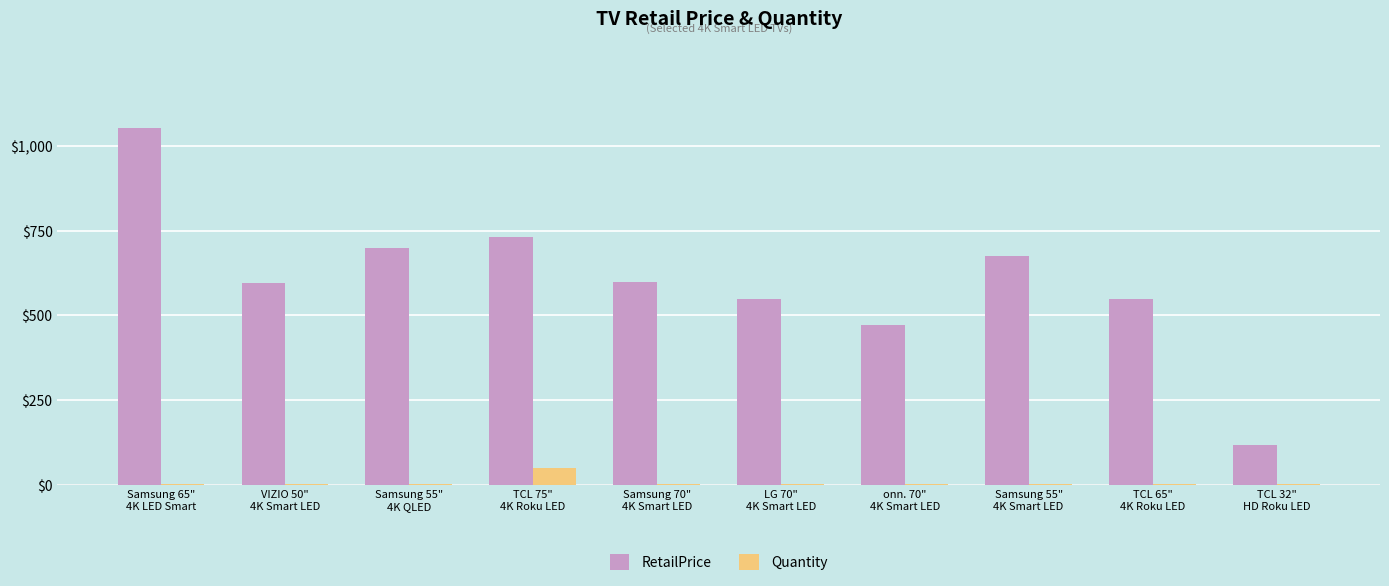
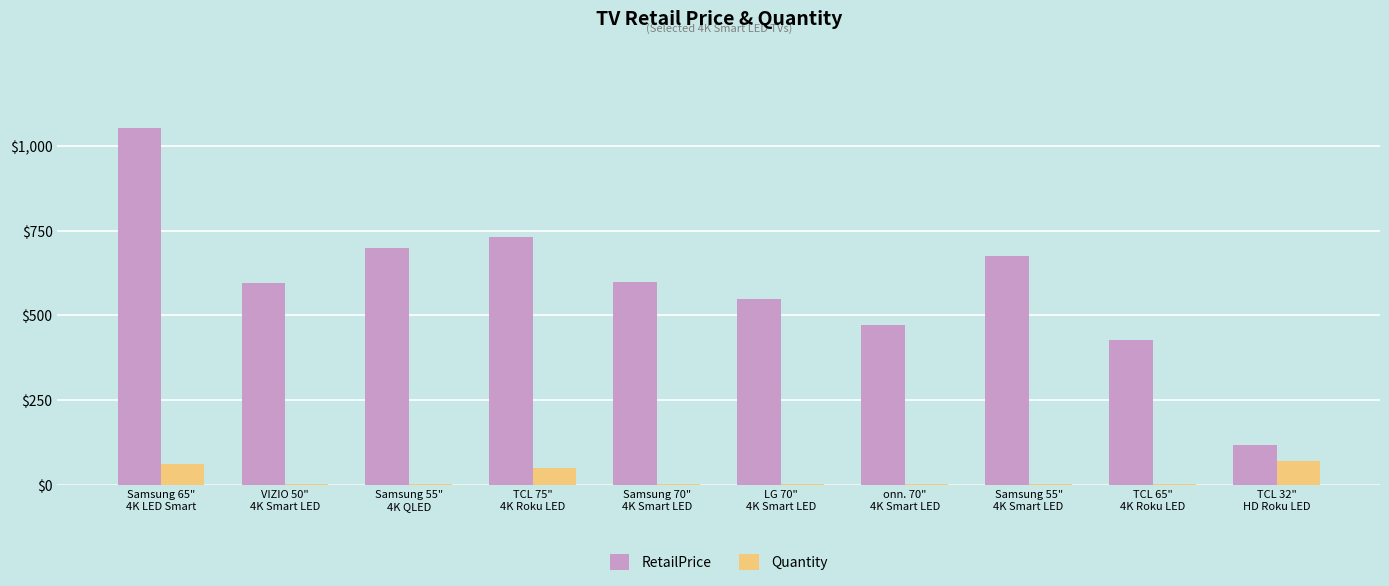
  {
    "RetailPrice": {
      "Samsung 65\" 4K LED Smart": "$1,050",
      "VIZIO 50\" 4K Smart LED": "$600",
      "Samsung 55\" 4K QLED": "$700",
      "TCL 75\" 4K Roku LED": "$730",
      "Samsung 70\" 4K Smart LED": "$600",
      "LG 70\" 4K Smart LED": "$550",
      "onn. 70\" 4K Smart LED": "$470",
      "Samsung 55\" 4K Smart LED": "$680",
-     "TCL 65\" 4K Roku LED": "$550",
+     "TCL 65\" 4K Roku LED": "$430",
      "TCL 32\" HD Roku LED": "$120"
    },
    "Quantity": {
-     "Samsung 65\" 4K LED Smart": "$0",
+     "Samsung 65\" 4K LED Smart": "$60",
      "TCL 75\" 4K Roku LED": "$50",
-     "TCL 32\" HD Roku LED": "$0"
+     "TCL 32\" HD Roku LED": "$70"
    }
  }
